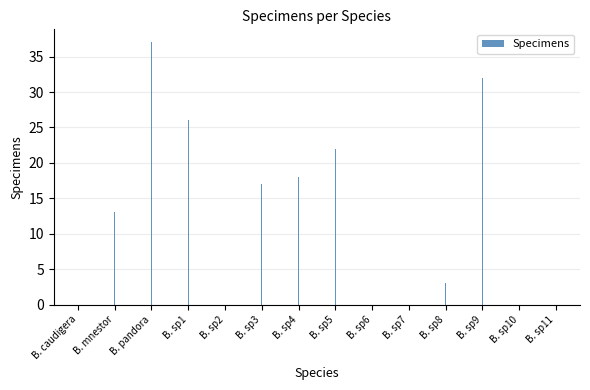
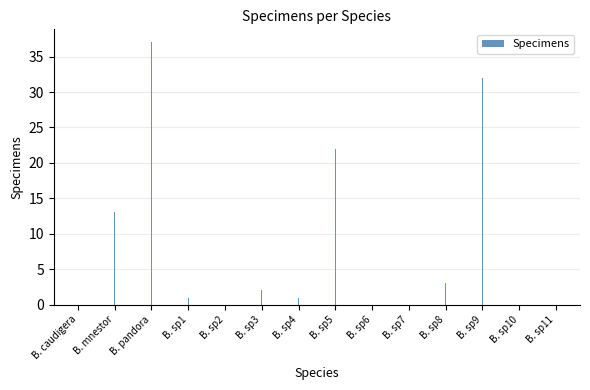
  {
    "B. caudigera": 1,
    "B. mnestor": 13,
    "B. pandora": 37,
-   "B. sp1": 26,
+   "B. sp1": 1,
    "B. sp2": 1,
-   "B. sp3": 17,
-   "B. sp4": 18,
+   "B. sp3": 2,
+   "B. sp4": 1,
    "B. sp5": 22,
    "B. sp6": 13,
    "B. sp7": 1,
    "B. sp8": 3,
    "B. sp9": 32,
    "B. sp10": 1,
    "B. sp11": 5
  }
